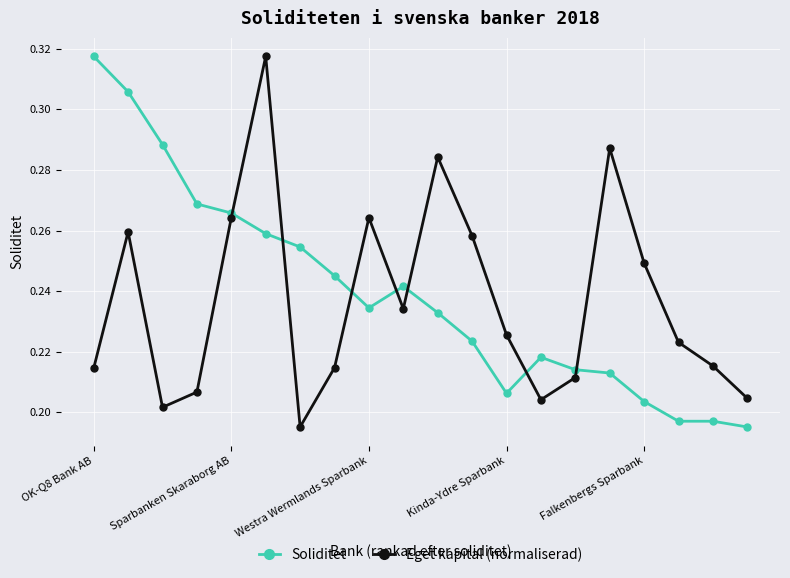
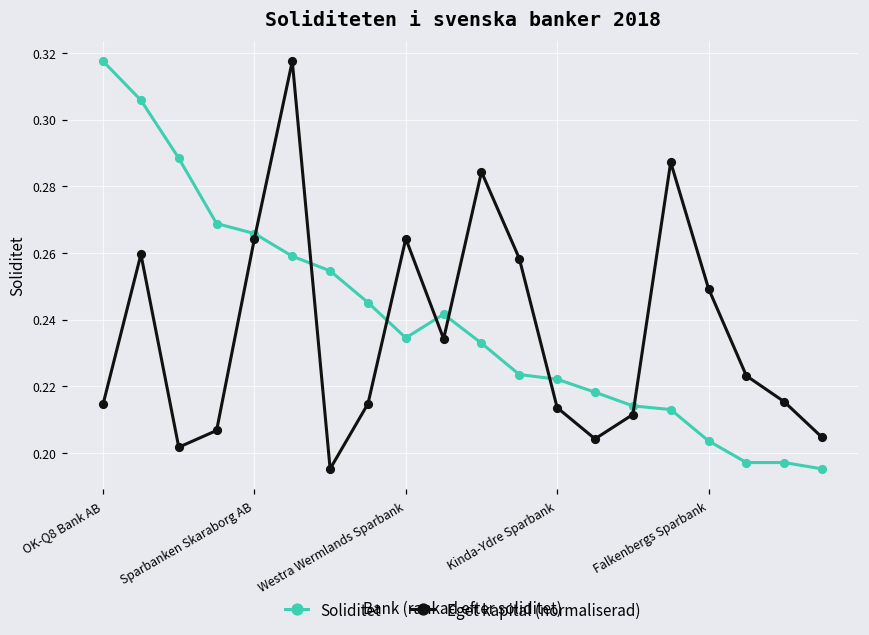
  {
    "Soliditet": {
      "OK-Q8 Bank AB": 0.318,
      "Sparbanken Skaraborg AB": 0.266,
      "Westra Wermlands Sparbank": 0.235,
-     "Kinda-Ydre Sparbank": 0.206,
+     "Kinda-Ydre Sparbank": 0.222,
      "Falkenbergs Sparbank": 0.204
    },
    "Eget kapital (normaliserad)": {
      "OK-Q8 Bank AB": 0.215,
      "Sparbanken Skaraborg AB": 0.264,
      "Westra Wermlands Sparbank": 0.264,
-     "Kinda-Ydre Sparbank": 0.226,
+     "Kinda-Ydre Sparbank": 0.214,
      "Falkenbergs Sparbank": 0.249
    }
  }
